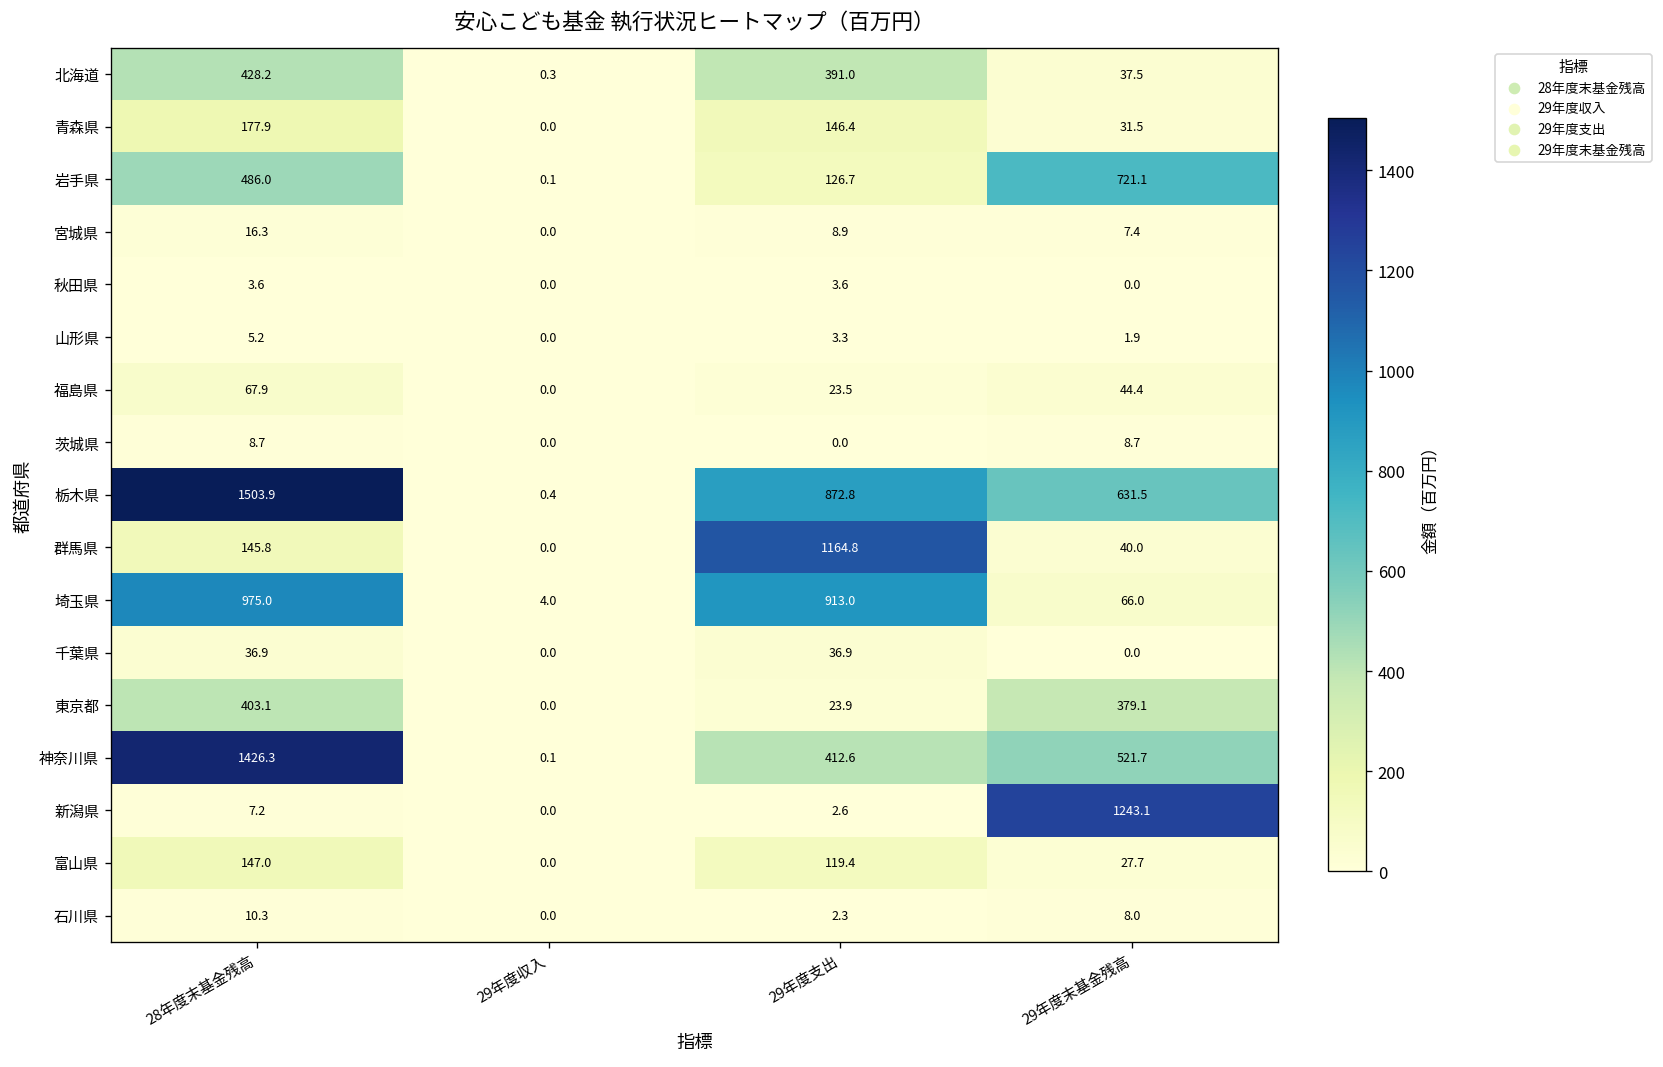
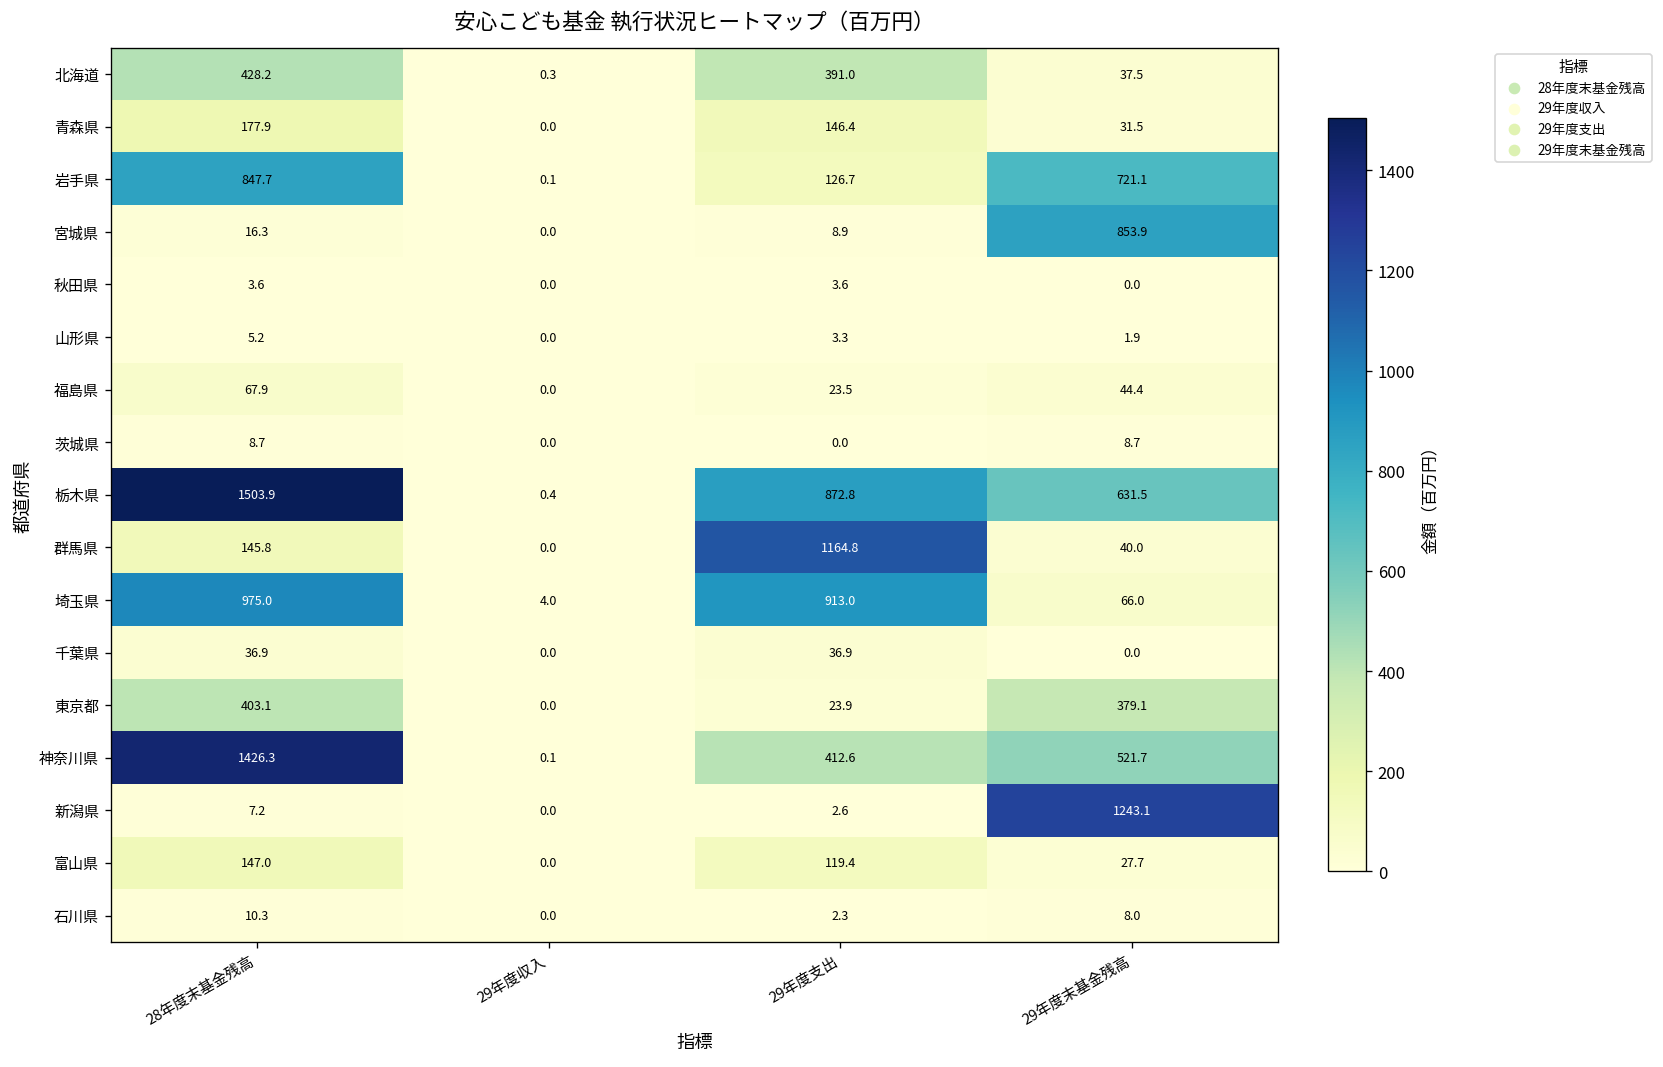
  {
    "北海道": {
      "28年度末基金残高": 428.2,
      "29年度収入": 0.3,
      "29年度支出": 391.0,
      "29年度末基金残高": 37.5
    },
    "青森県": {
      "28年度末基金残高": 177.9,
      "29年度収入": 0.0,
      "29年度支出": 146.4,
      "29年度末基金残高": 31.5
    },
    "岩手県": {
-     "28年度末基金残高": 486.0,
+     "28年度末基金残高": 847.7,
      "29年度収入": 0.1,
      "29年度支出": 126.7,
      "29年度末基金残高": 721.1
    },
    "宮城県": {
      "28年度末基金残高": 16.3,
      "29年度収入": 0.0,
      "29年度支出": 8.9,
-     "29年度末基金残高": 7.4
+     "29年度末基金残高": 853.9
    },
    "秋田県": {
      "28年度末基金残高": 3.6,
      "29年度収入": 0.0,
      "29年度支出": 3.6,
      "29年度末基金残高": 0.0
    },
    "山形県": {
      "28年度末基金残高": 5.2,
      "29年度収入": 0.0,
      "29年度支出": 3.3,
      "29年度末基金残高": 1.9
    },
    "福島県": {
      "28年度末基金残高": 67.9,
      "29年度収入": 0.0,
      "29年度支出": 23.5,
      "29年度末基金残高": 44.4
    },
    "茨城県": {
      "28年度末基金残高": 8.7,
      "29年度収入": 0.0,
      "29年度支出": 0.0,
      "29年度末基金残高": 8.7
    },
    "栃木県": {
      "28年度末基金残高": 1503.9,
      "29年度収入": 0.4,
      "29年度支出": 872.8,
      "29年度末基金残高": 631.5
    },
    "群馬県": {
      "28年度末基金残高": 145.8,
      "29年度収入": 0.0,
      "29年度支出": 1164.8,
      "29年度末基金残高": 40.0
    },
    "埼玉県": {
      "28年度末基金残高": 975.0,
      "29年度収入": 4.0,
      "29年度支出": 913.0,
      "29年度末基金残高": 66.0
    },
    "千葉県": {
      "28年度末基金残高": 36.9,
      "29年度収入": 0.0,
      "29年度支出": 36.9,
      "29年度末基金残高": 0.0
    },
    "東京都": {
      "28年度末基金残高": 403.1,
      "29年度収入": 0.0,
      "29年度支出": 23.9,
      "29年度末基金残高": 379.1
    },
    "神奈川県": {
      "28年度末基金残高": 1426.3,
      "29年度収入": 0.1,
      "29年度支出": 412.6,
      "29年度末基金残高": 521.7
    },
    "新潟県": {
      "28年度末基金残高": 7.2,
      "29年度収入": 0.0,
      "29年度支出": 2.6,
      "29年度末基金残高": 1243.1
    },
    "富山県": {
      "28年度末基金残高": 147.0,
      "29年度収入": 0.0,
      "29年度支出": 119.4,
      "29年度末基金残高": 27.7
    },
    "石川県": {
      "28年度末基金残高": 10.3,
      "29年度収入": 0.0,
      "29年度支出": 2.3,
      "29年度末基金残高": 8.0
    }
  }
